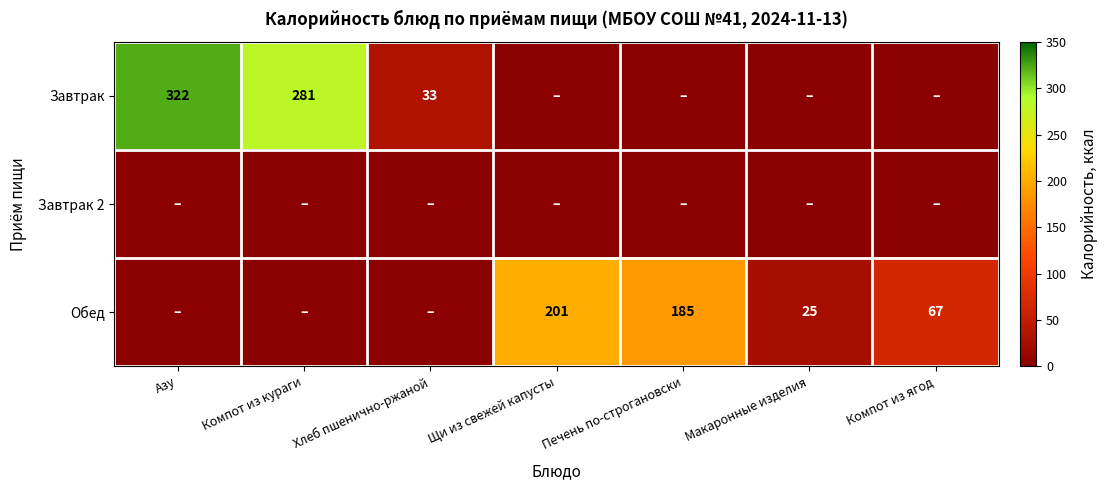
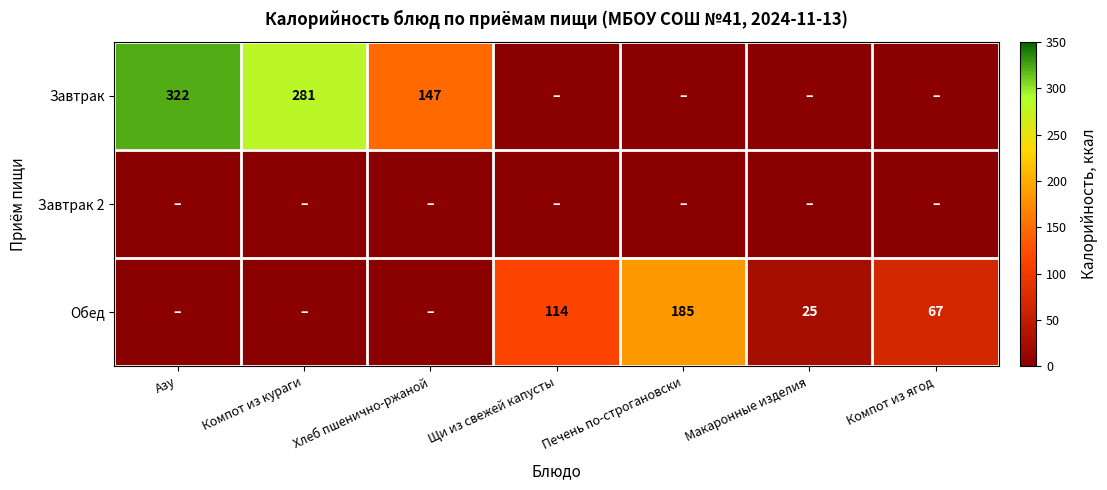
  {
    "Завтрак": {
      "Азу": 322,
      "Компот из кураги": 281,
-     "Хлеб пшенично-ржаной": 33
+     "Хлеб пшенично-ржаной": 147
    },
    "Обед": {
-     "Щи из свежей капусты": 201,
+     "Щи из свежей капусты": 114,
      "Печень по-строгановски": 185,
      "Макаронные изделия": 25,
      "Компот из ягод": 67
    }
  }
